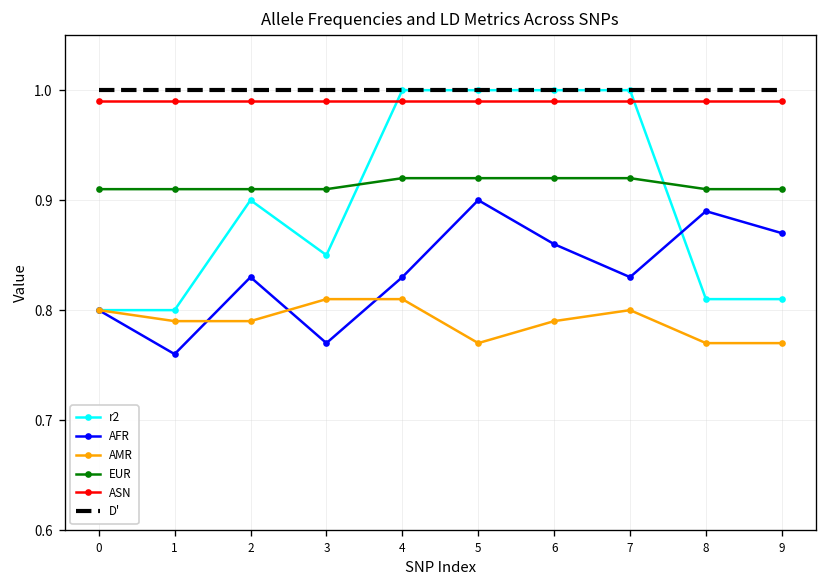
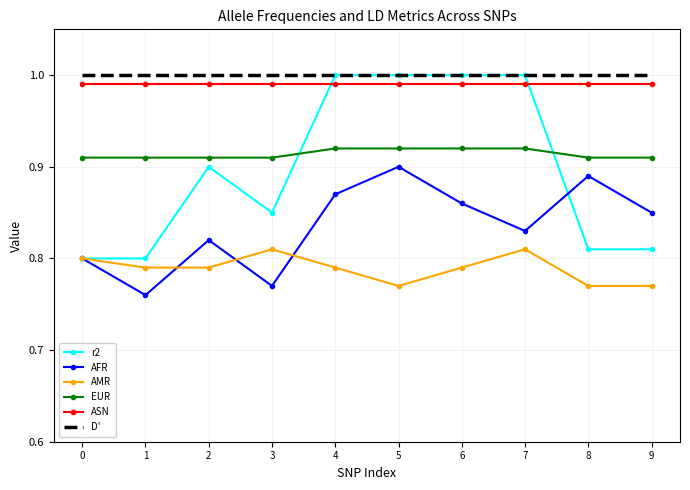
  {
    "r2": {
      "1": 0.80,
      "2": 0.90,
      "3": 0.85,
      "8": 0.81,
      "9": 0.81
    },
    "AFR": {
      "1": 0.76,
-     "2": 0.83,
+     "2": 0.82,
      "3": 0.77,
-     "4": 0.83,
+     "4": 0.87,
      "5": 0.90,
      "6": 0.86,
      "7": 0.83,
      "8": 0.89,
-     "9": 0.87
+     "9": 0.85
    },
    "AMR": {
      "1": 0.79,
      "2": 0.79,
      "3": 0.81,
-     "4": 0.81,
+     "4": 0.79,
      "5": 0.77,
      "6": 0.79,
-     "7": 0.80,
+     "7": 0.81,
      "8": 0.77,
      "9": 0.77
    },
    "EUR": {
      "0": 0.91,
      "1": 0.91,
      "2": 0.91,
      "3": 0.91,
      "4": 0.92,
      "5": 0.92,
      "6": 0.92,
      "7": 0.92,
      "8": 0.91,
      "9": 0.91
    },
    "ASN": {
      "0": 0.99,
      "1": 0.99,
      "2": 0.99,
      "3": 0.99,
      "4": 0.99,
      "5": 0.99,
      "6": 0.99,
      "7": 0.99,
      "8": 0.99,
      "9": 0.99
    },
    "D'": {
      "0": 1.00,
      "1": 1.00,
      "2": 1.00,
      "3": 1.00,
      "8": 1.00,
      "9": 1.00
    }
  }
